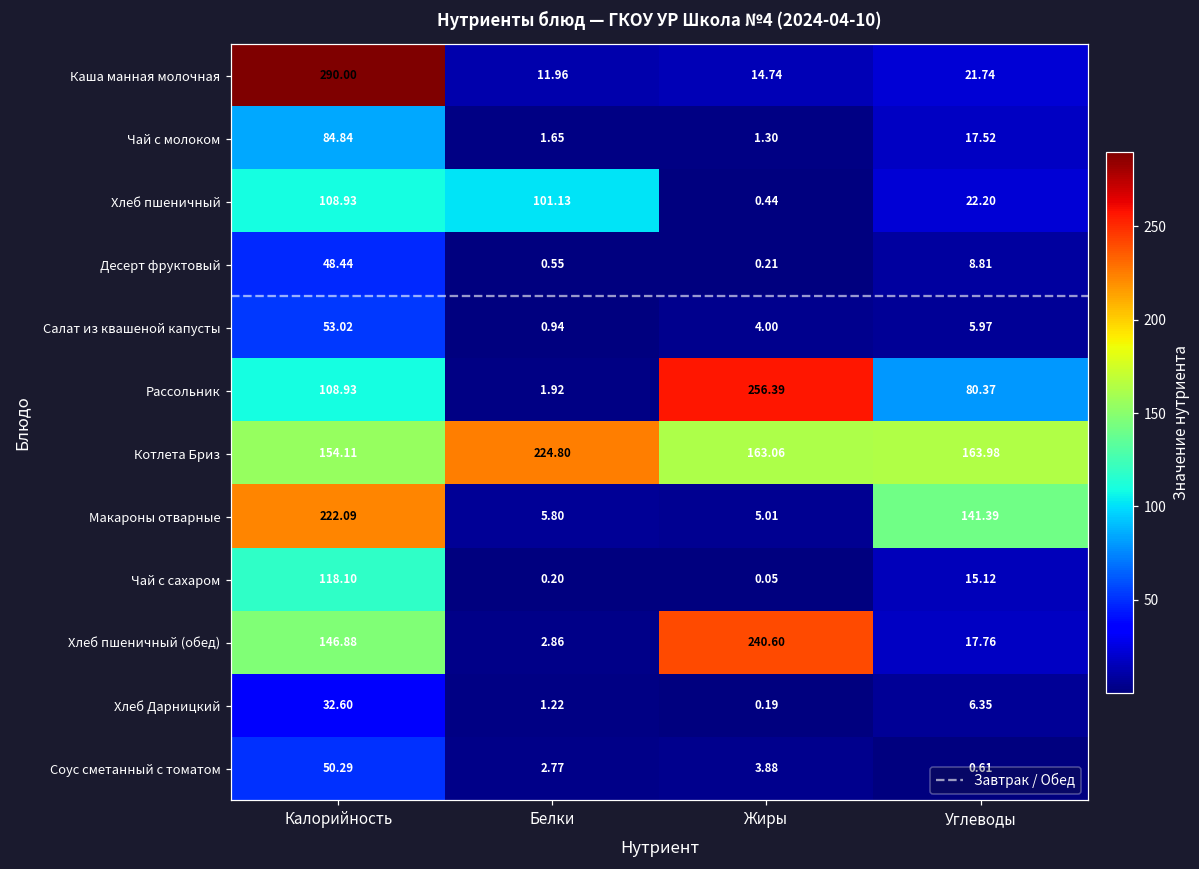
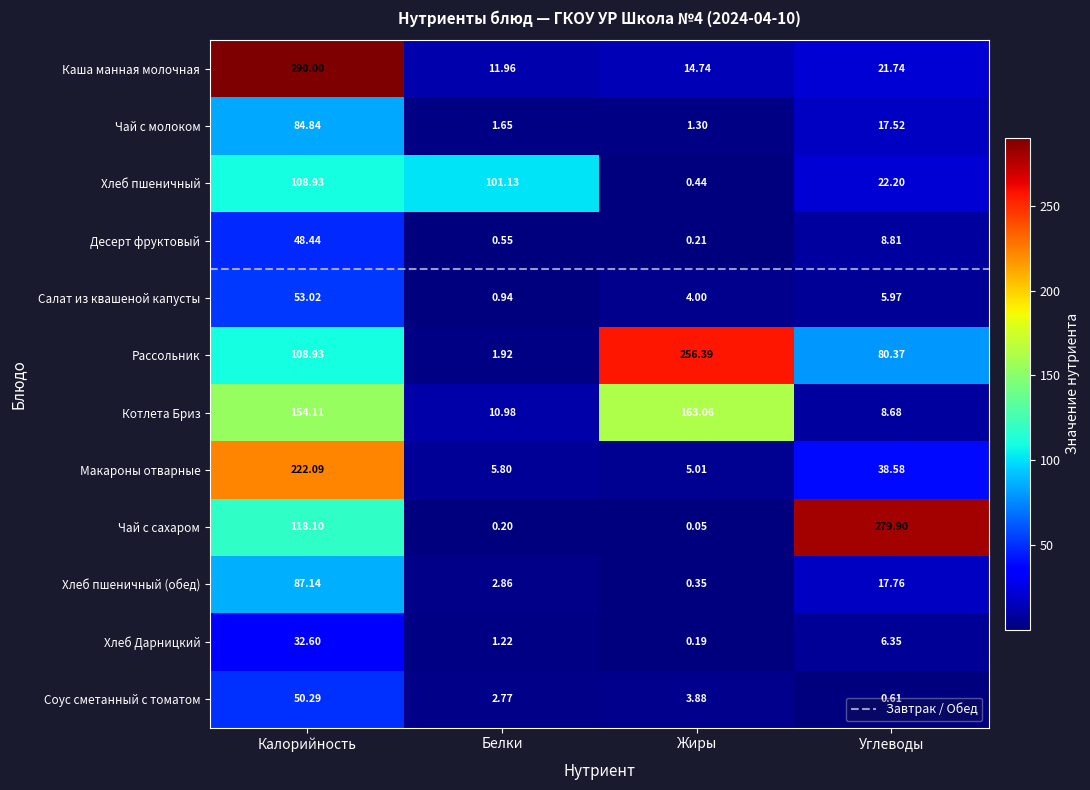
  {
    "Каша манная молочная": {
      "Калорийность": 290.00,
      "Белки": 11.96,
      "Жиры": 14.74,
      "Углеводы": 21.74
    },
    "Чай с молоком": {
      "Калорийность": 84.84,
      "Белки": 1.65,
      "Жиры": 1.30,
      "Углеводы": 17.52
    },
    "Хлеб пшеничный": {
      "Калорийность": 108.93,
      "Белки": 101.13,
      "Жиры": 0.44,
      "Углеводы": 22.20
    },
    "Десерт фруктовый": {
      "Калорийность": 48.44,
      "Белки": 0.55,
      "Жиры": 0.21,
      "Углеводы": 8.81
    },
    "Салат из квашеной капусты": {
      "Калорийность": 53.02,
      "Белки": 0.94,
      "Жиры": 4.00,
      "Углеводы": 5.97
    },
    "Рассольник": {
      "Калорийность": 108.93,
      "Белки": 1.92,
      "Жиры": 256.39,
      "Углеводы": 80.37
    },
    "Котлета Бриз": {
      "Калорийность": 154.11,
-     "Белки": 224.80,
+     "Белки": 10.98,
      "Жиры": 163.06,
-     "Углеводы": 163.98
+     "Углеводы": 8.68
    },
    "Макароны отварные": {
      "Калорийность": 222.09,
      "Белки": 5.80,
      "Жиры": 5.01,
-     "Углеводы": 141.39
+     "Углеводы": 38.58
    },
    "Чай с сахаром": {
      "Калорийность": 118.10,
      "Белки": 0.20,
      "Жиры": 0.05,
-     "Углеводы": 15.12
+     "Углеводы": 279.90
    },
    "Хлеб пшеничный (обед)": {
-     "Калорийность": 146.88,
+     "Калорийность": 87.14,
      "Белки": 2.86,
-     "Жиры": 240.60,
+     "Жиры": 0.35,
      "Углеводы": 17.76
    },
    "Хлеб Дарницкий": {
      "Калорийность": 32.60,
      "Белки": 1.22,
      "Жиры": 0.19,
      "Углеводы": 6.35
    },
    "Соус сметанный с томатом": {
      "Калорийность": 50.29,
      "Белки": 2.77,
      "Жиры": 3.88
    }
  }
